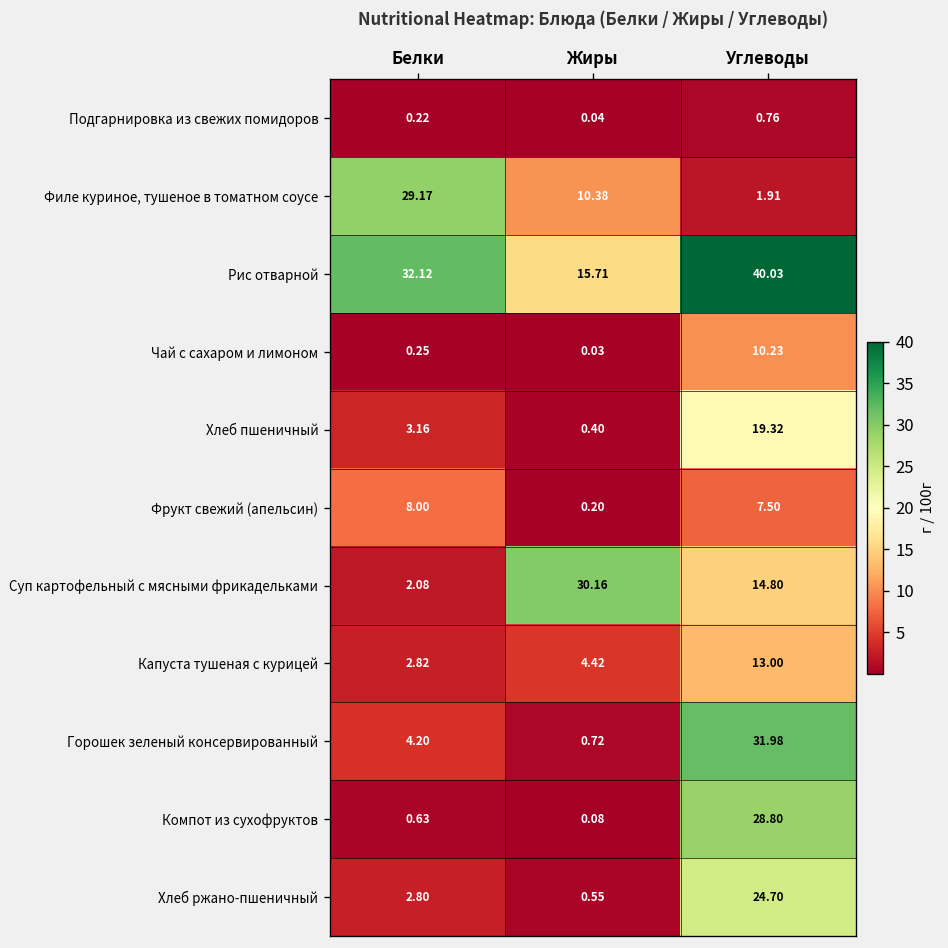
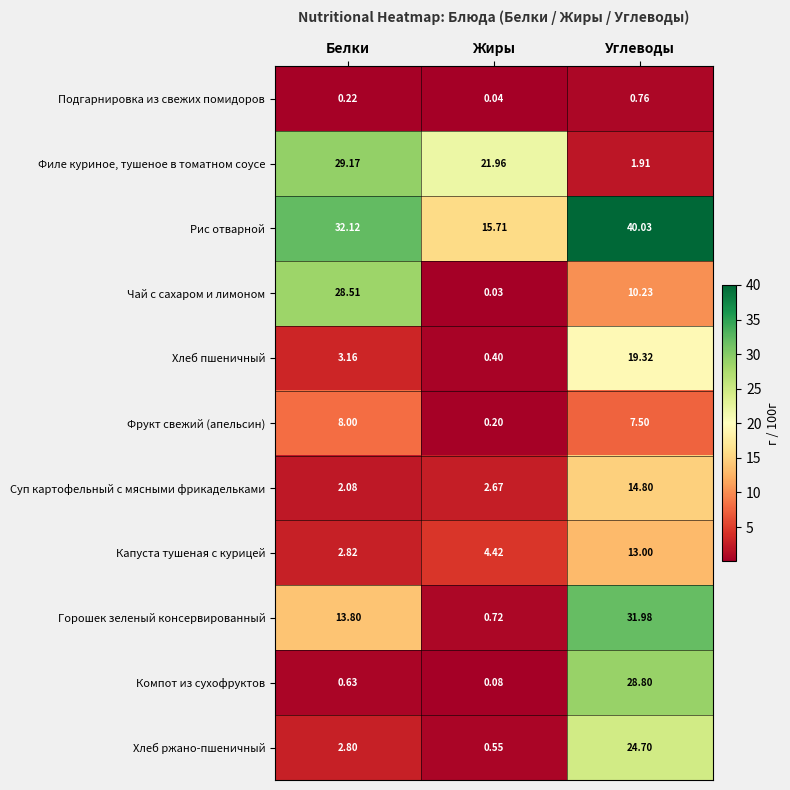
  {
    "Подгарнировка из свежих помидоров": {
      "Белки": 0.22,
      "Жиры": 0.04,
      "Углеводы": 0.76
    },
    "Филе куриное, тушеное в томатном соусе": {
      "Белки": 29.17,
-     "Жиры": 10.38,
+     "Жиры": 21.96,
      "Углеводы": 1.91
    },
    "Рис отварной": {
      "Белки": 32.12,
      "Жиры": 15.71,
      "Углеводы": 40.03
    },
    "Чай с сахаром и лимоном": {
-     "Белки": 0.25,
+     "Белки": 28.51,
      "Жиры": 0.03,
      "Углеводы": 10.23
    },
    "Хлеб пшеничный": {
      "Белки": 3.16,
      "Жиры": 0.40,
      "Углеводы": 19.32
    },
    "Фрукт свежий (апельсин)": {
      "Белки": 8.00,
      "Жиры": 0.20,
      "Углеводы": 7.50
    },
    "Суп картофельный с мясными фрикадельками": {
      "Белки": 2.08,
-     "Жиры": 30.16,
+     "Жиры": 2.67,
      "Углеводы": 14.80
    },
    "Капуста тушеная с курицей": {
      "Белки": 2.82,
      "Жиры": 4.42,
      "Углеводы": 13.00
    },
    "Горошек зеленый консервированный": {
-     "Белки": 4.20,
+     "Белки": 13.80,
      "Жиры": 0.72,
      "Углеводы": 31.98
    },
    "Компот из сухофруктов": {
      "Белки": 0.63,
      "Жиры": 0.08,
      "Углеводы": 28.80
    },
    "Хлеб ржано-пшеничный": {
      "Белки": 2.80,
      "Жиры": 0.55,
      "Углеводы": 24.70
    }
  }
